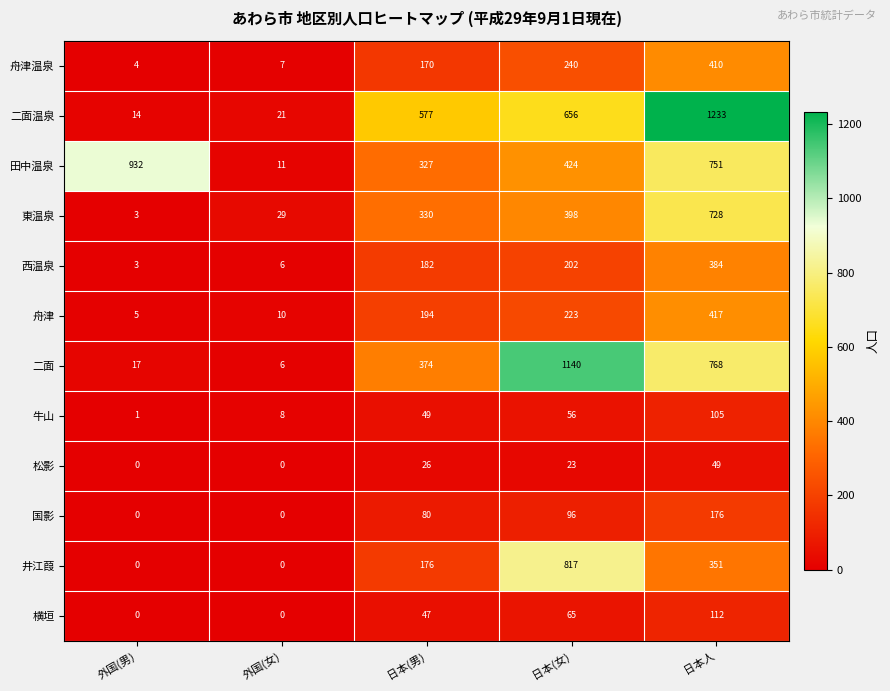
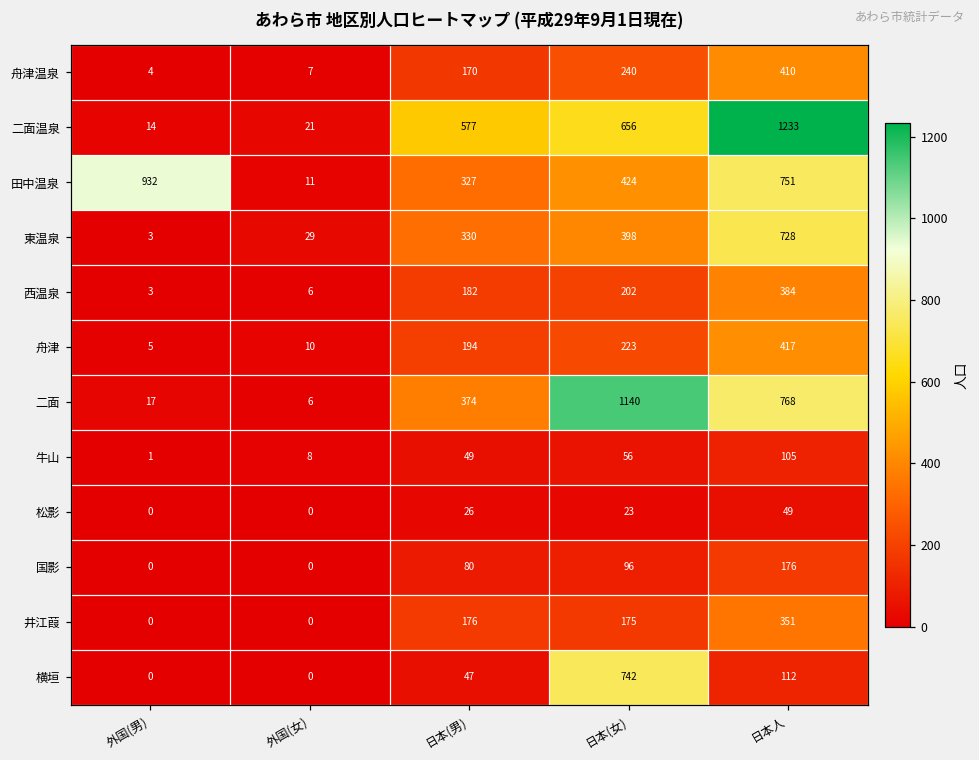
  {
    "舟津温泉": {
      "外国(男)": 4,
      "外国(女)": 7,
      "日本(男)": 170,
      "日本(女)": 240,
      "日本人": 410
    },
    "二面温泉": {
      "外国(男)": 14,
      "外国(女)": 21,
      "日本(男)": 577,
      "日本(女)": 656,
      "日本人": 1233
    },
    "田中温泉": {
      "外国(男)": 932,
      "外国(女)": 11,
      "日本(男)": 327,
      "日本(女)": 424,
      "日本人": 751
    },
    "東温泉": {
      "外国(男)": 3,
      "外国(女)": 29,
      "日本(男)": 330,
      "日本(女)": 398,
      "日本人": 728
    },
    "西温泉": {
      "外国(男)": 3,
      "外国(女)": 6,
      "日本(男)": 182,
      "日本(女)": 202,
      "日本人": 384
    },
    "舟津": {
      "外国(男)": 5,
      "外国(女)": 10,
      "日本(男)": 194,
      "日本(女)": 223,
      "日本人": 417
    },
    "二面": {
      "外国(男)": 17,
      "外国(女)": 6,
      "日本(男)": 374,
      "日本(女)": 1140,
      "日本人": 768
    },
    "牛山": {
      "外国(男)": 1,
      "外国(女)": 8,
      "日本(男)": 49,
      "日本(女)": 56,
      "日本人": 105
    },
    "松影": {
      "外国(男)": 0,
      "外国(女)": 0,
      "日本(男)": 26,
      "日本(女)": 23,
      "日本人": 49
    },
    "国影": {
      "外国(男)": 0,
      "外国(女)": 0,
      "日本(男)": 80,
      "日本(女)": 96,
      "日本人": 176
    },
    "井江葭": {
      "外国(男)": 0,
      "外国(女)": 0,
      "日本(男)": 176,
-     "日本(女)": 817,
+     "日本(女)": 175,
      "日本人": 351
    },
    "横垣": {
      "外国(男)": 0,
      "外国(女)": 0,
      "日本(男)": 47,
-     "日本(女)": 65,
+     "日本(女)": 742,
      "日本人": 112
    }
  }
